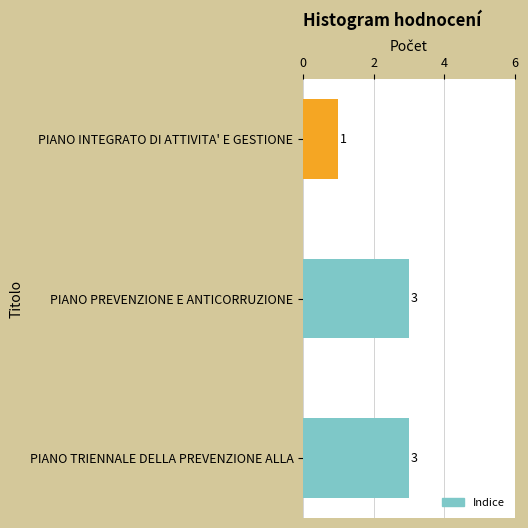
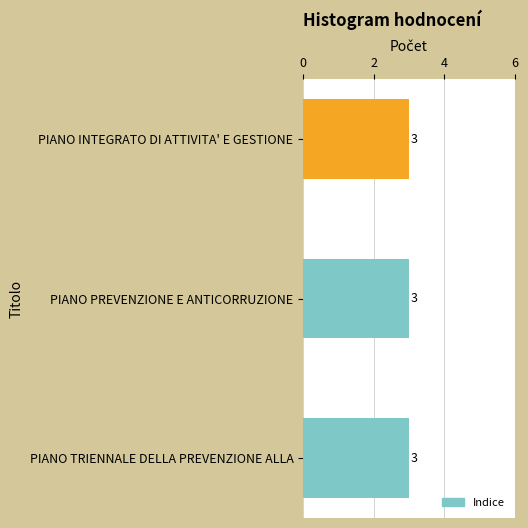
  {
-   "PIANO INTEGRATO DI ATTIVITA' E GESTIONE": 1,
+   "PIANO INTEGRATO DI ATTIVITA' E GESTIONE": 3,
    "PIANO PREVENZIONE E ANTICORRUZIONE": 3,
    "PIANO TRIENNALE DELLA PREVENZIONE ALLA": 3
  }
